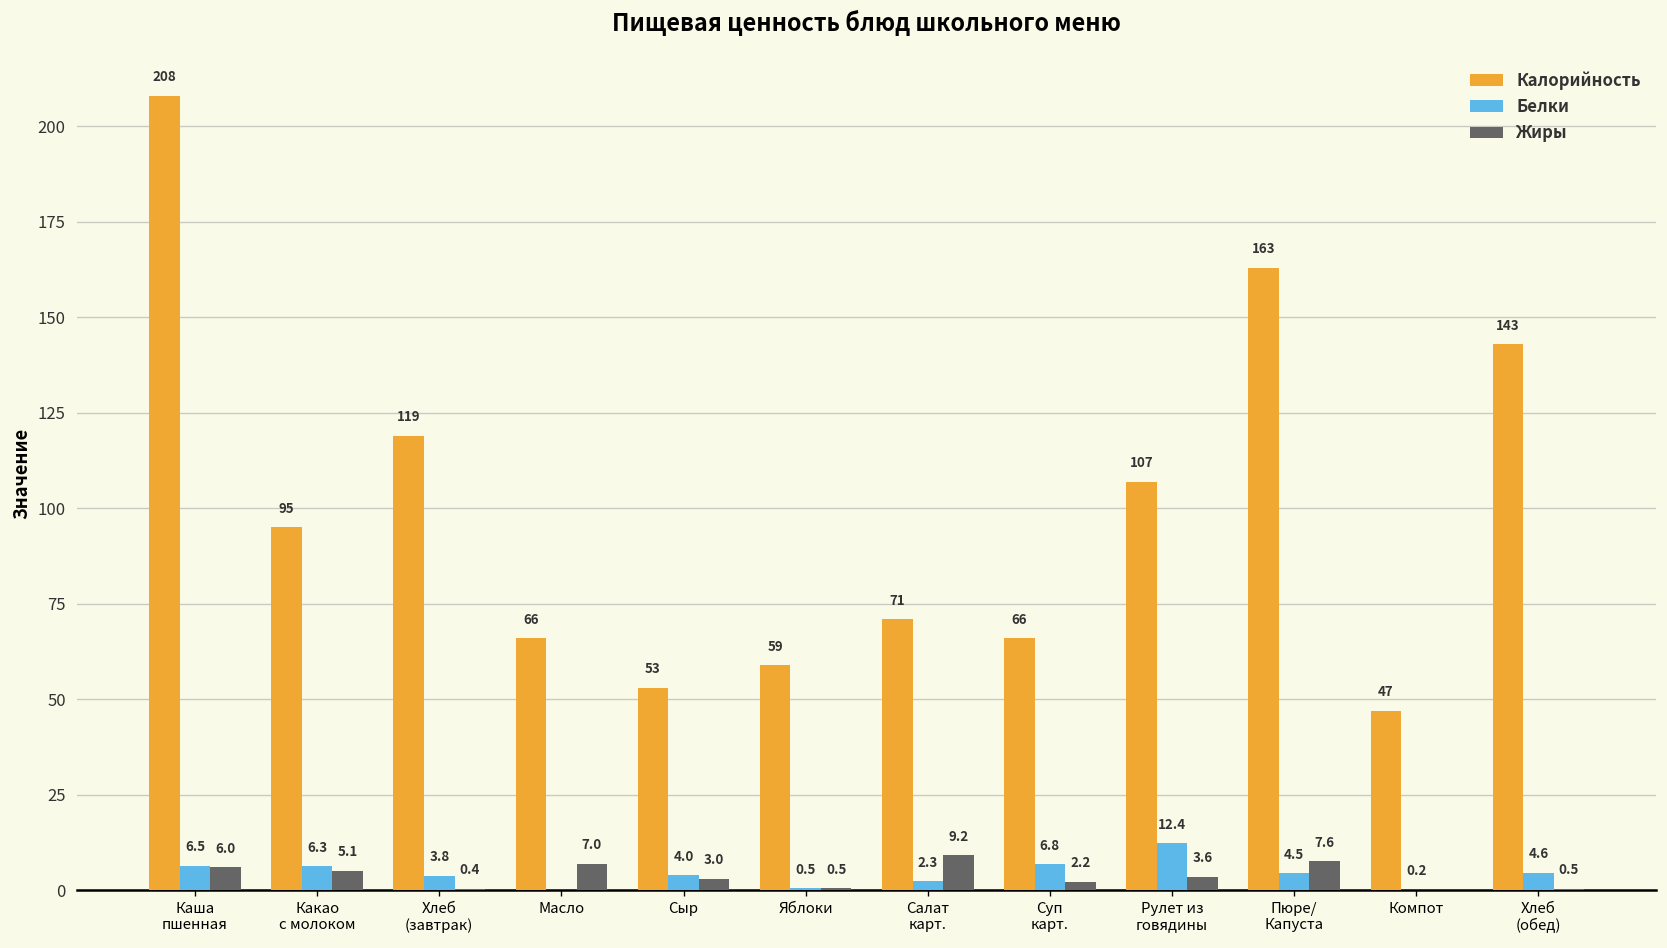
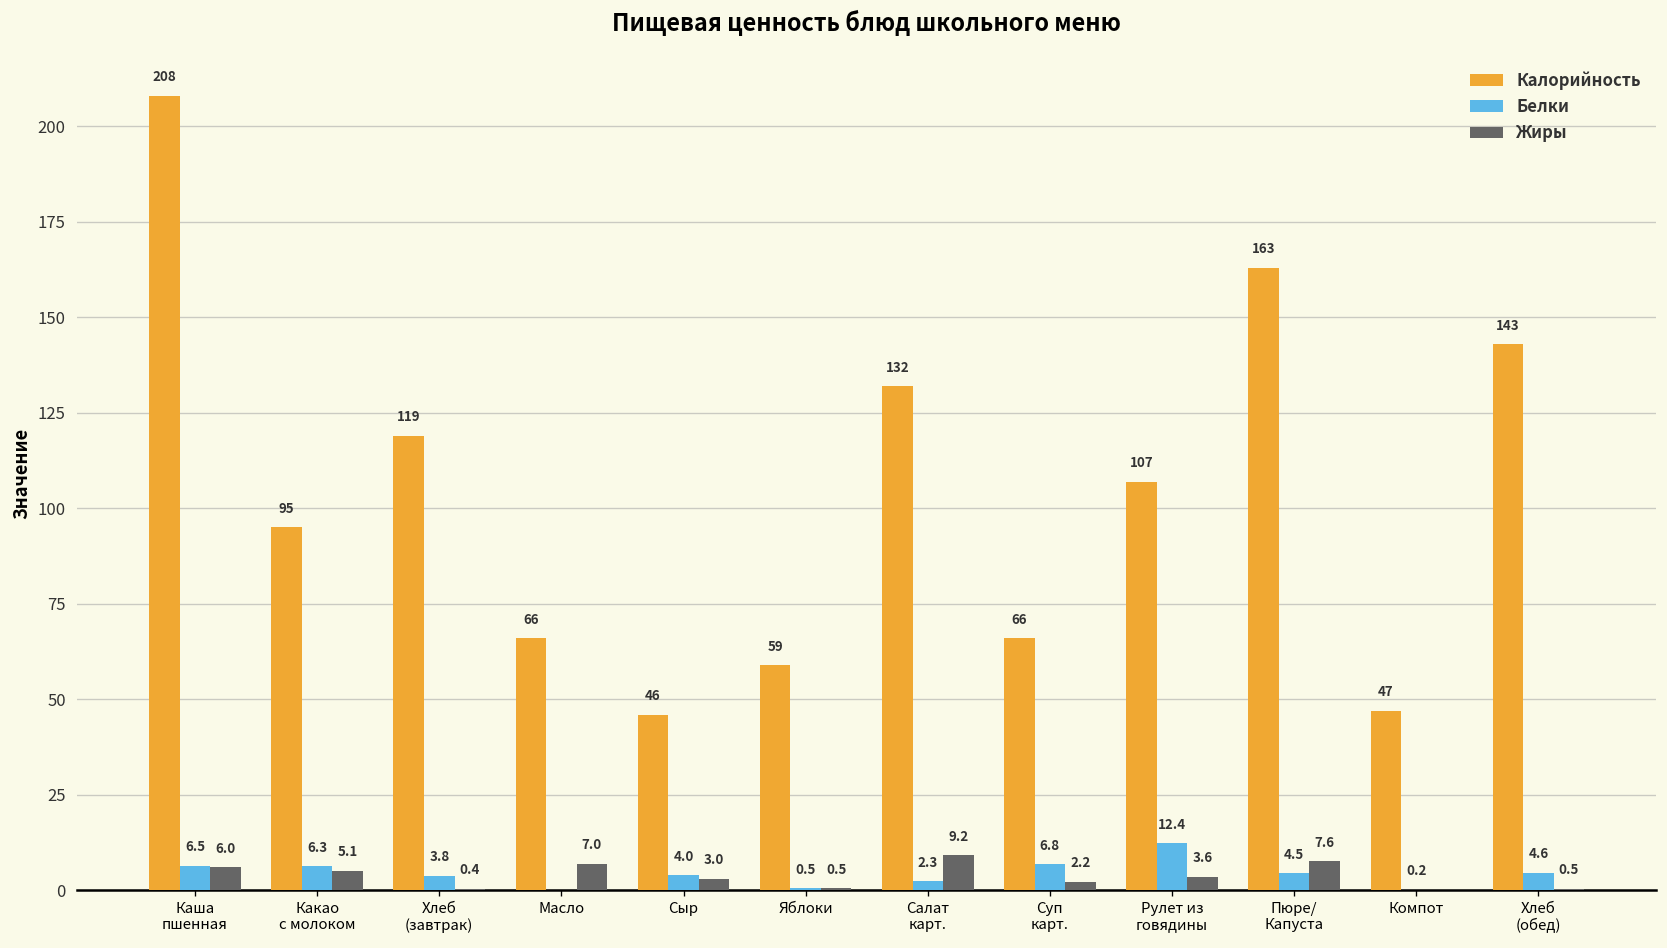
  {
    "Калорийность": {
      "Каша пшенная": 208,
      "Какао с молоком": 95,
      "Хлеб (завтрак)": 119,
      "Масло": 66,
-     "Сыр": 53,
+     "Сыр": 46,
      "Яблоки": 59,
-     "Салат карт.": 71,
+     "Салат карт.": 132,
      "Суп карт.": 66,
      "Рулет из говядины": 107,
      "Пюре/ Капуста": 163,
      "Компот": 47,
      "Хлеб (обед)": 143
    },
    "Белки": {
      "Каша пшенная": 6.5,
      "Какао с молоком": 6.3,
      "Хлеб (завтрак)": 3.8,
      "Сыр": 4.0,
      "Яблоки": 0.5,
      "Салат карт.": 2.3,
      "Суп карт.": 6.8,
      "Рулет из говядины": 12.4,
      "Пюре/ Капуста": 4.5,
      "Компот": 0.2,
      "Хлеб (обед)": 4.6
    },
    "Жиры": {
      "Каша пшенная": 6.0,
      "Какао с молоком": 5.1,
      "Хлеб (завтрак)": 0.4,
      "Масло": 7.0,
      "Сыр": 3.0,
      "Яблоки": 0.5,
      "Салат карт.": 9.2,
      "Суп карт.": 2.2,
      "Рулет из говядины": 3.6,
      "Пюре/ Капуста": 7.6,
      "Хлеб (обед)": 0.5
    }
  }
